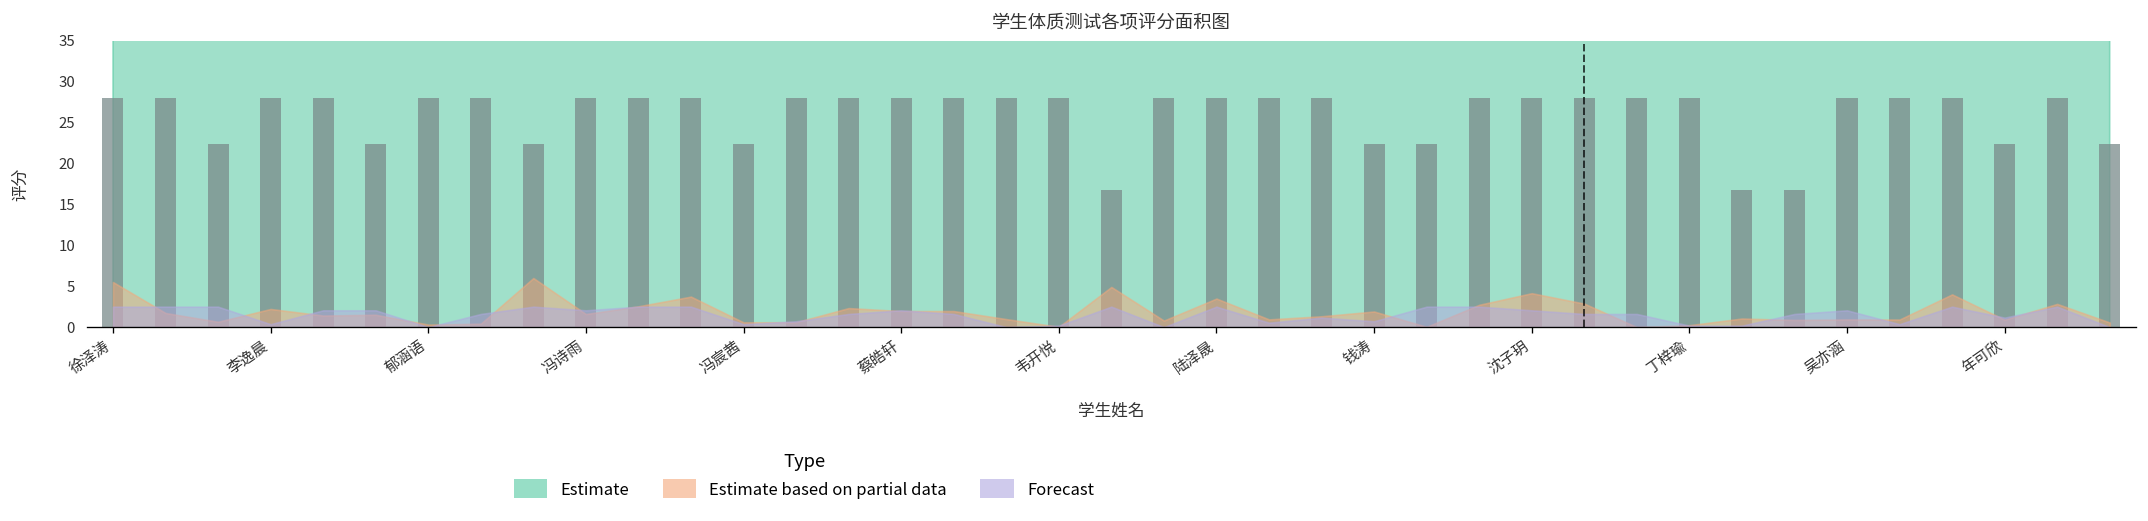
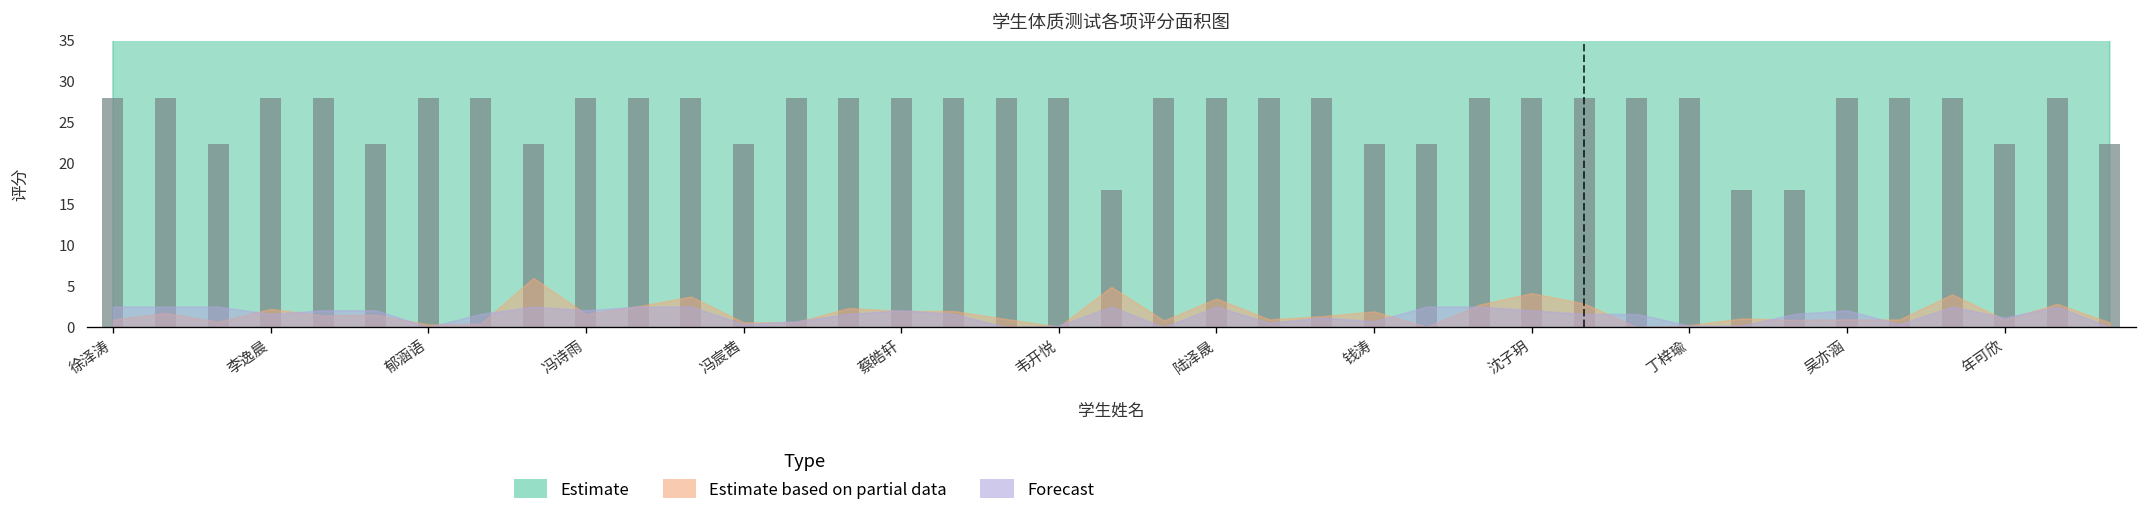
  {
    "Estimate based on partial data": {
-     "徐泽涛": 6,
+     "徐泽涛": 1,
      "李逸晨": 2,
      "冯诗雨": 2,
      "陆泽晟": 3,
      "钱涛": 2,
      "沈子玥": 4,
      "吴亦涵": 1
    },
    "Forecast": {
      "徐泽涛": 3,
-     "李逸晨": 0,
+     "李逸晨": 2,
      "冯诗雨": 2,
      "陆泽晟": 3,
      "钱涛": 1,
      "沈子玥": 2,
      "吴亦涵": 2
    }
  }
